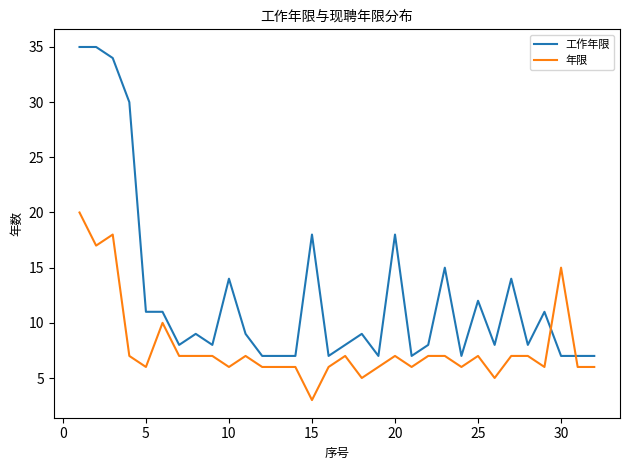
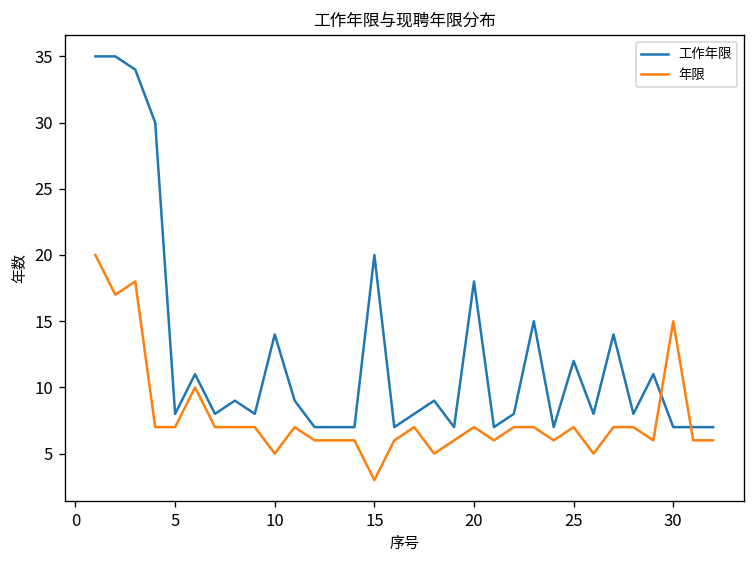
  {
    "工作年限": {
-     "5": 11,
+     "5": 8,
      "10": 14,
-     "15": 18,
+     "15": 20,
      "20": 18,
      "25": 12,
      "30": 7
    },
    "年限": {
-     "5": 6,
-     "10": 6,
+     "5": 7,
+     "10": 5,
      "15": 3,
      "20": 7,
      "25": 7,
      "30": 15
    }
  }
